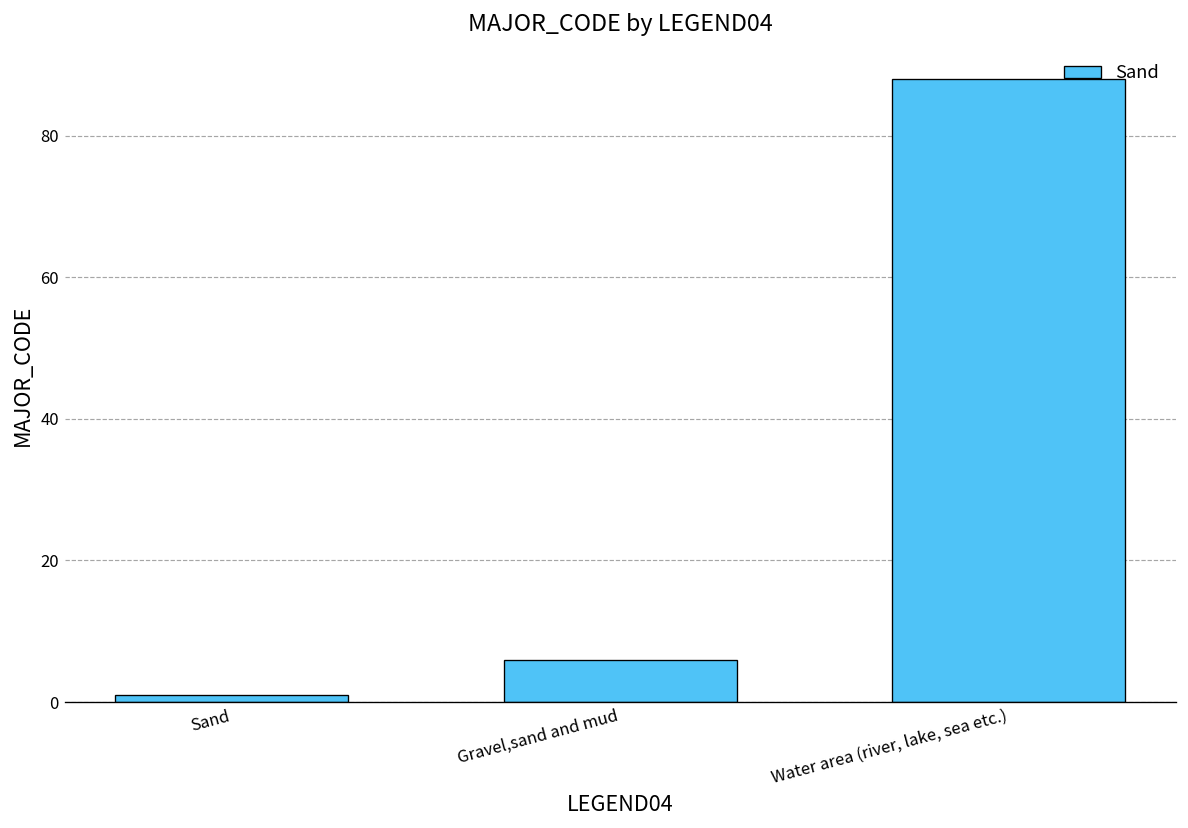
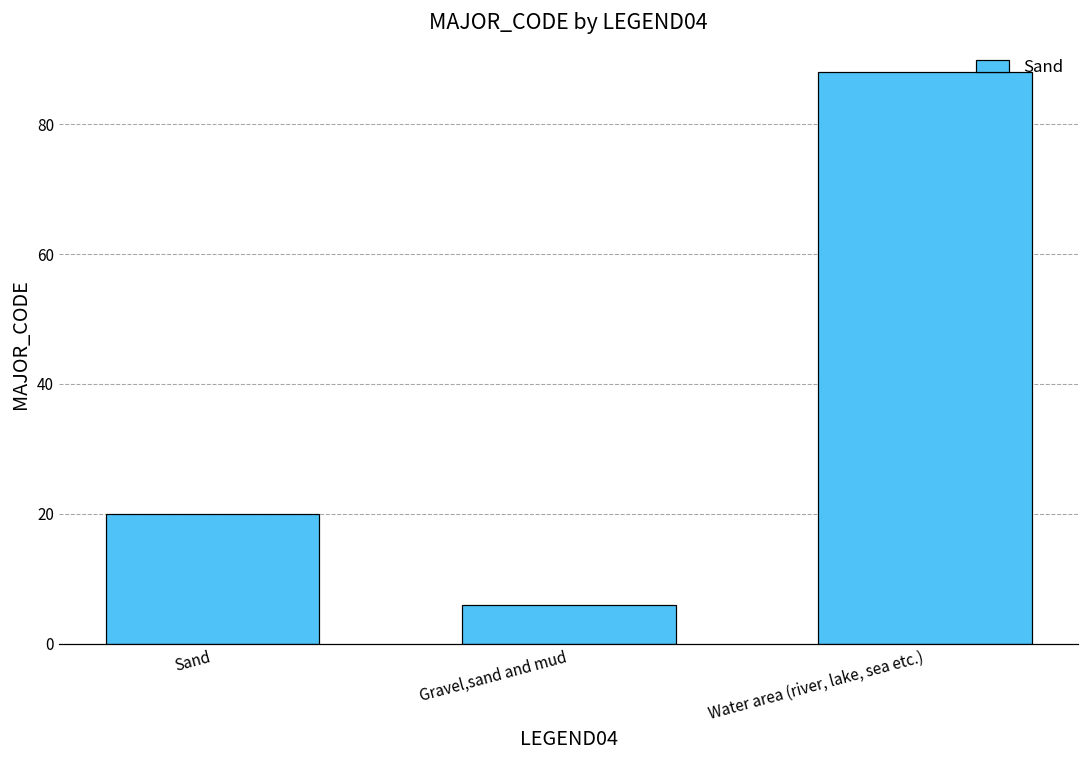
  {
-   "Sand": 1,
+   "Sand": 20,
    "Gravel,sand and mud": 6,
    "Water area (river, lake, sea etc.)": 88
  }
